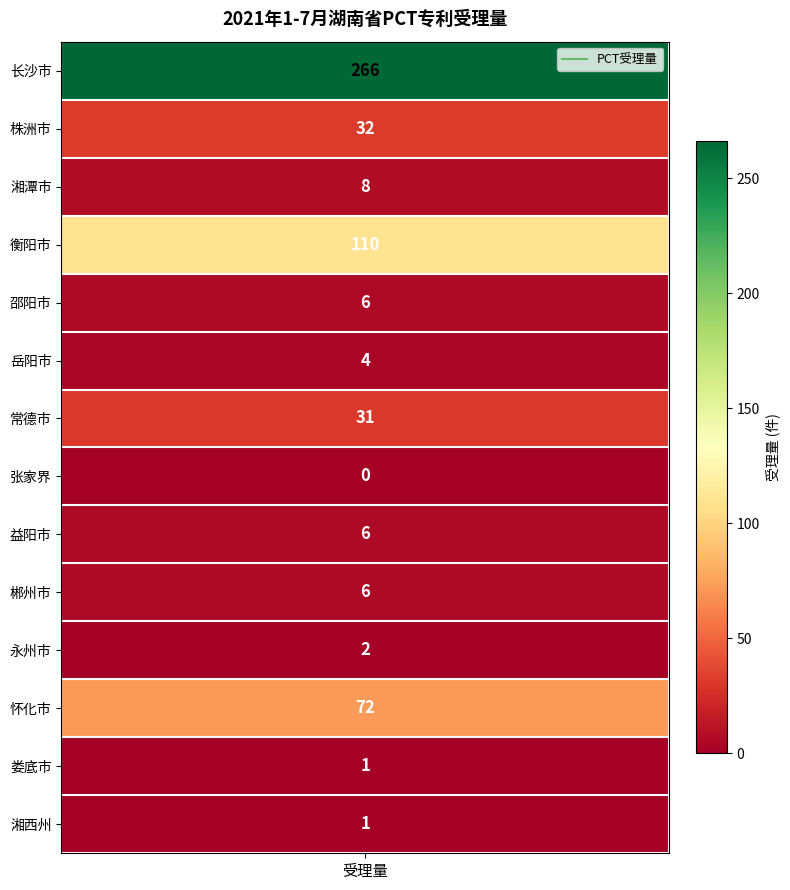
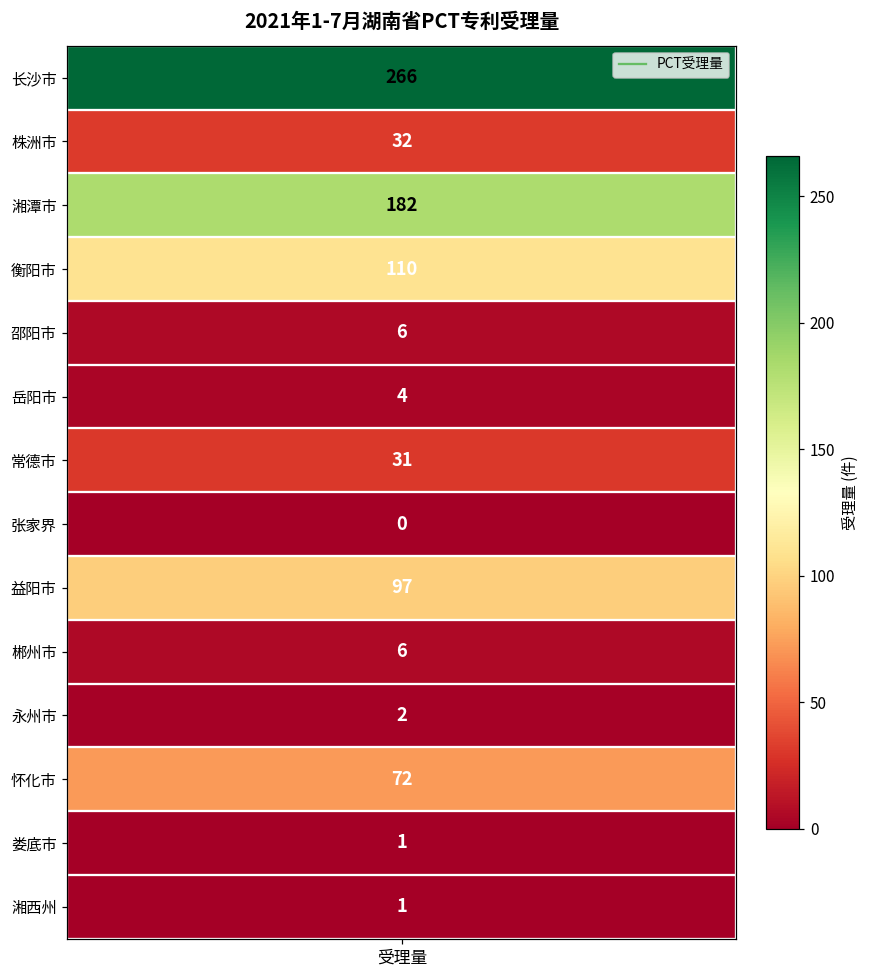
  {
    "长沙市": {
      "受理量": 266
    },
    "株洲市": {
      "受理量": 32
    },
    "湘潭市": {
-     "受理量": 8
+     "受理量": 182
    },
    "衡阳市": {
      "受理量": 110
    },
    "邵阳市": {
      "受理量": 6
    },
    "岳阳市": {
      "受理量": 4
    },
    "常德市": {
      "受理量": 31
    },
    "张家界": {
      "受理量": 0
    },
    "益阳市": {
-     "受理量": 6
+     "受理量": 97
    },
    "郴州市": {
      "受理量": 6
    },
    "永州市": {
      "受理量": 2
    },
    "怀化市": {
      "受理量": 72
    },
    "娄底市": {
      "受理量": 1
    },
    "湘西州": {
      "受理量": 1
    }
  }
